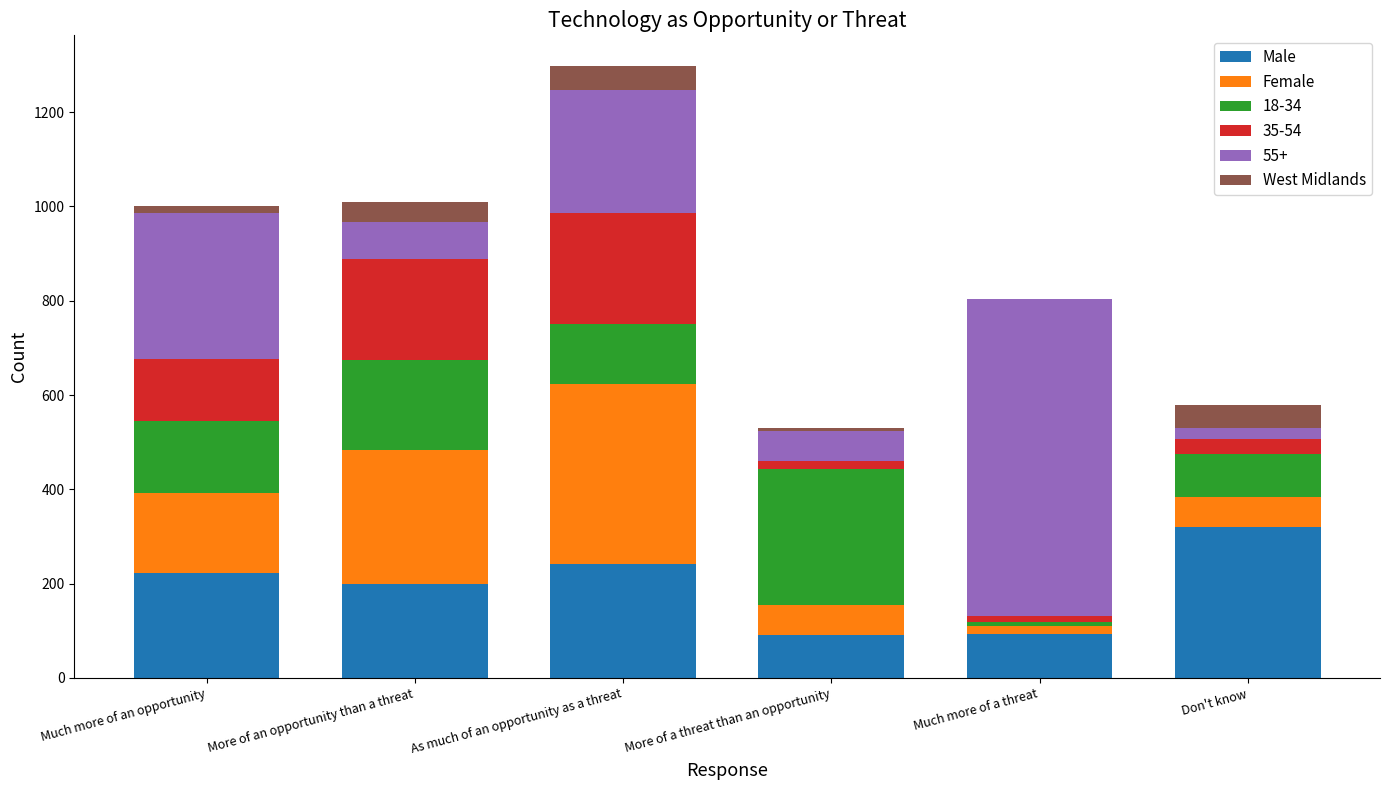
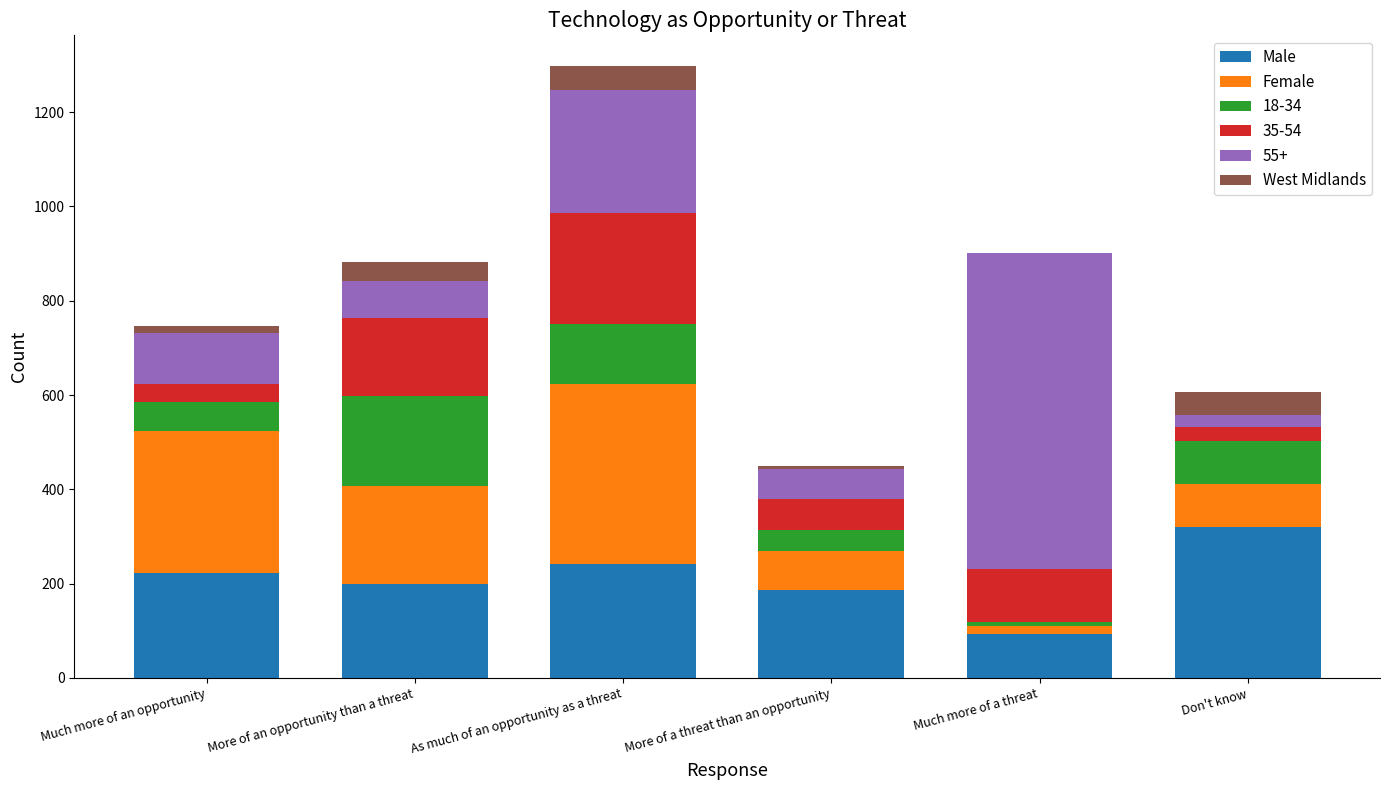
  {
    "Male": {
      "Much more of an opportunity": 220,
      "More of an opportunity than a threat": 200,
      "As much of an opportunity as a threat": 240,
-     "More of a threat than an opportunity": 90,
+     "More of a threat than an opportunity": 190,
      "Much more of a threat": 90,
      "Don't know": 320
    },
    "Female": {
-     "Much more of an opportunity": 170,
-     "More of an opportunity than a threat": 290,
+     "Much more of an opportunity": 300,
+     "More of an opportunity than a threat": 210,
      "As much of an opportunity as a threat": 380,
-     "More of a threat than an opportunity": 60,
+     "More of a threat than an opportunity": 80,
      "Much more of a threat": 20,
-     "Don't know": 60
+     "Don't know": 90
    },
    "18-34": {
-     "Much more of an opportunity": 150,
+     "Much more of an opportunity": 60,
      "More of an opportunity than a threat": 190,
      "As much of an opportunity as a threat": 130,
-     "More of a threat than an opportunity": 290,
+     "More of a threat than an opportunity": 50,
      "Much more of a threat": 10,
      "Don't know": 90
    },
    "35-54": {
-     "Much more of an opportunity": 130,
-     "More of an opportunity than a threat": 210,
+     "Much more of an opportunity": 40,
+     "More of an opportunity than a threat": 170,
      "As much of an opportunity as a threat": 240,
-     "More of a threat than an opportunity": 20,
-     "Much more of a threat": 10,
+     "More of a threat than an opportunity": 70,
+     "Much more of a threat": 110,
      "Don't know": 30
    },
    "55+": {
-     "Much more of an opportunity": 310,
+     "Much more of an opportunity": 110,
      "More of an opportunity than a threat": 80,
      "As much of an opportunity as a threat": 260,
      "More of a threat than an opportunity": 60,
      "Much more of a threat": 670,
      "Don't know": 20
    },
    "West Midlands": {
      "Much more of an opportunity": 20,
      "More of an opportunity than a threat": 40,
      "As much of an opportunity as a threat": 50,
      "More of a threat than an opportunity": 10,
      "Don't know": 50
    }
  }
